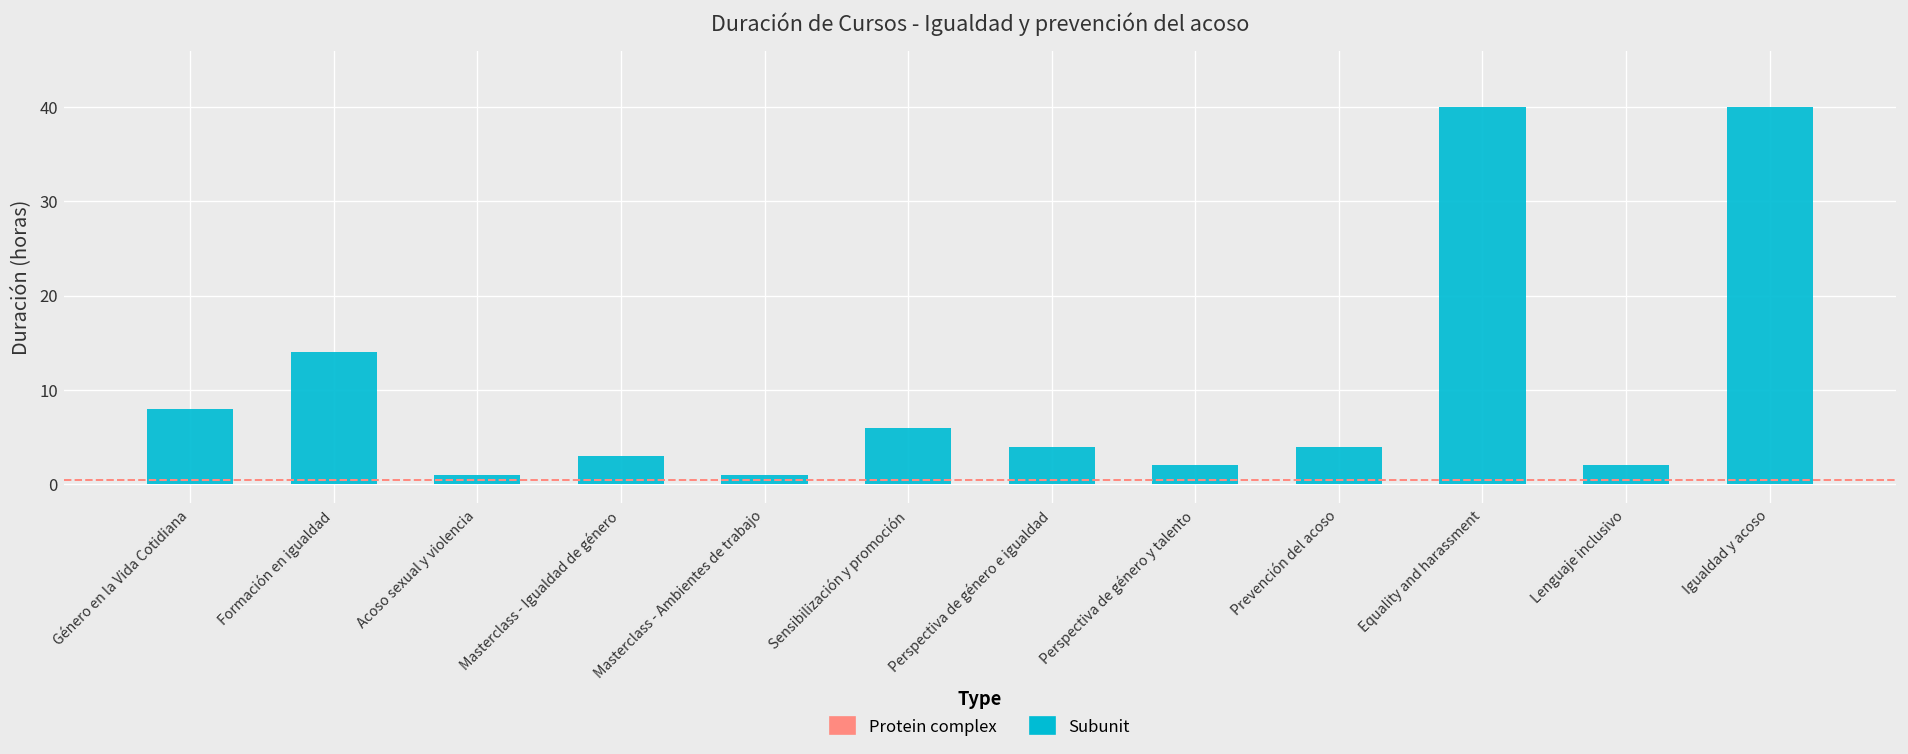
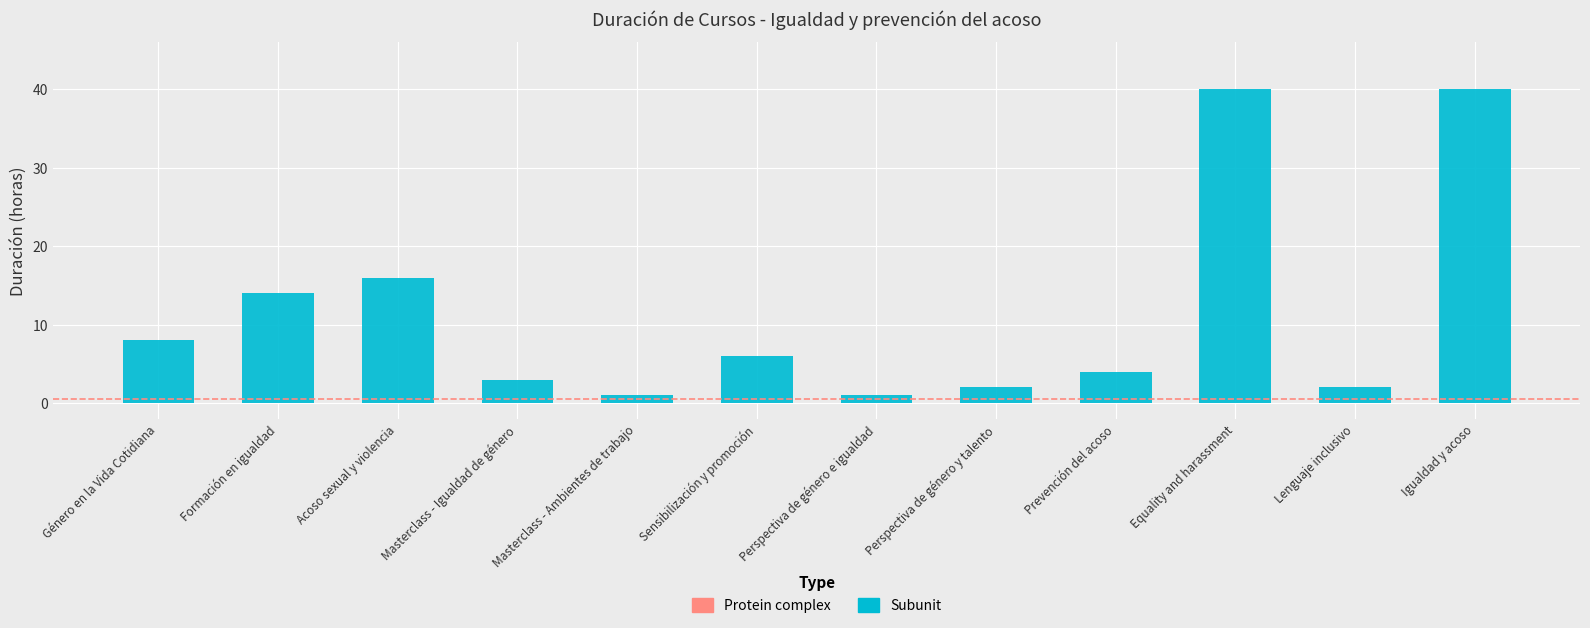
  {
    "Género en la Vida Cotidiana": 8,
    "Formación en igualdad": 14,
-   "Acoso sexual y violencia": 1,
+   "Acoso sexual y violencia": 16,
    "Masterclass - Igualdad de género": 3,
    "Masterclass - Ambientes de trabajo": 1,
    "Sensibilización y promoción": 6,
-   "Perspectiva de género e igualdad": 4,
+   "Perspectiva de género e igualdad": 1,
    "Perspectiva de género y talento": 2,
    "Prevención del acoso": 4,
    "Equality and harassment": 40,
    "Lenguaje inclusivo": 2,
    "Igualdad y acoso": 40
  }
